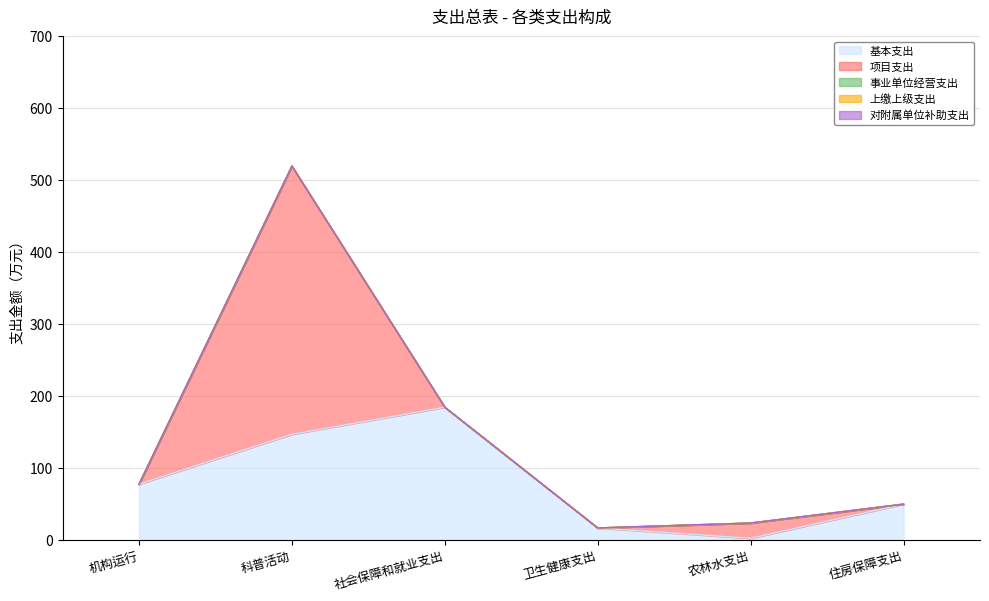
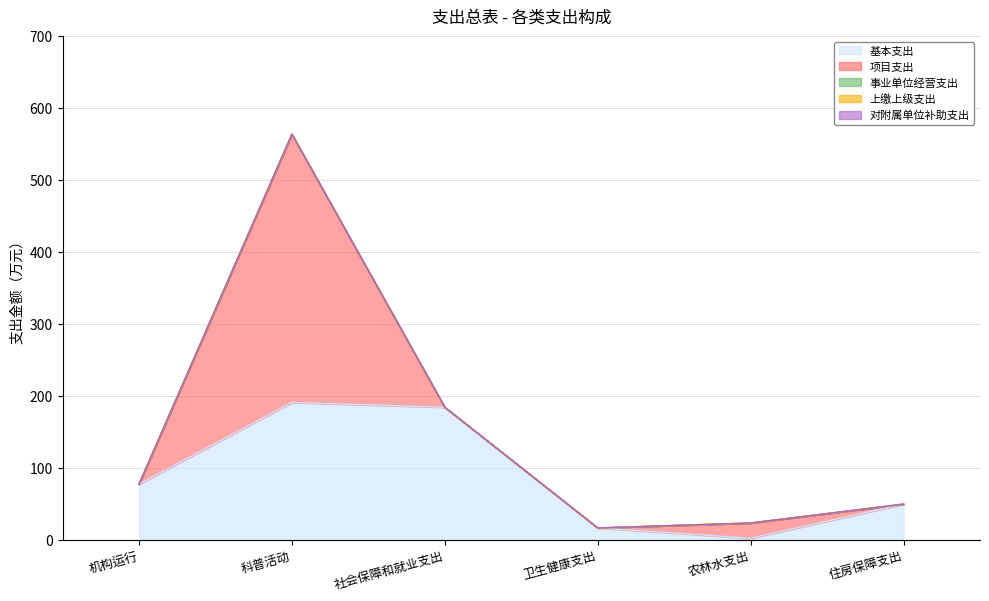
  {
    "基本支出": {
-     "科普活动": 150,
+     "科普活动": 190,
      "农林水支出": 0
    }
  }
